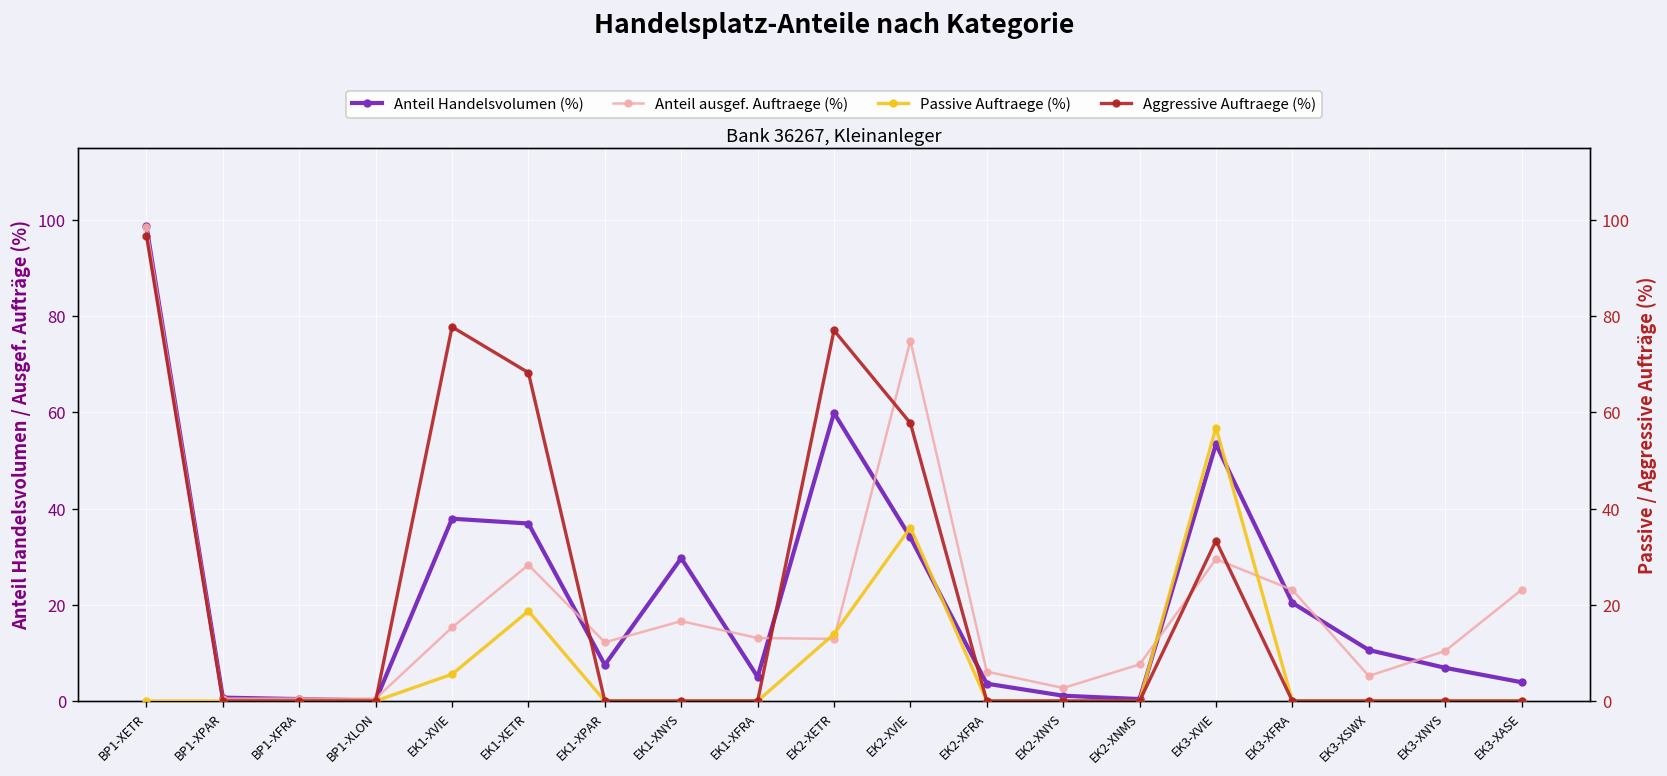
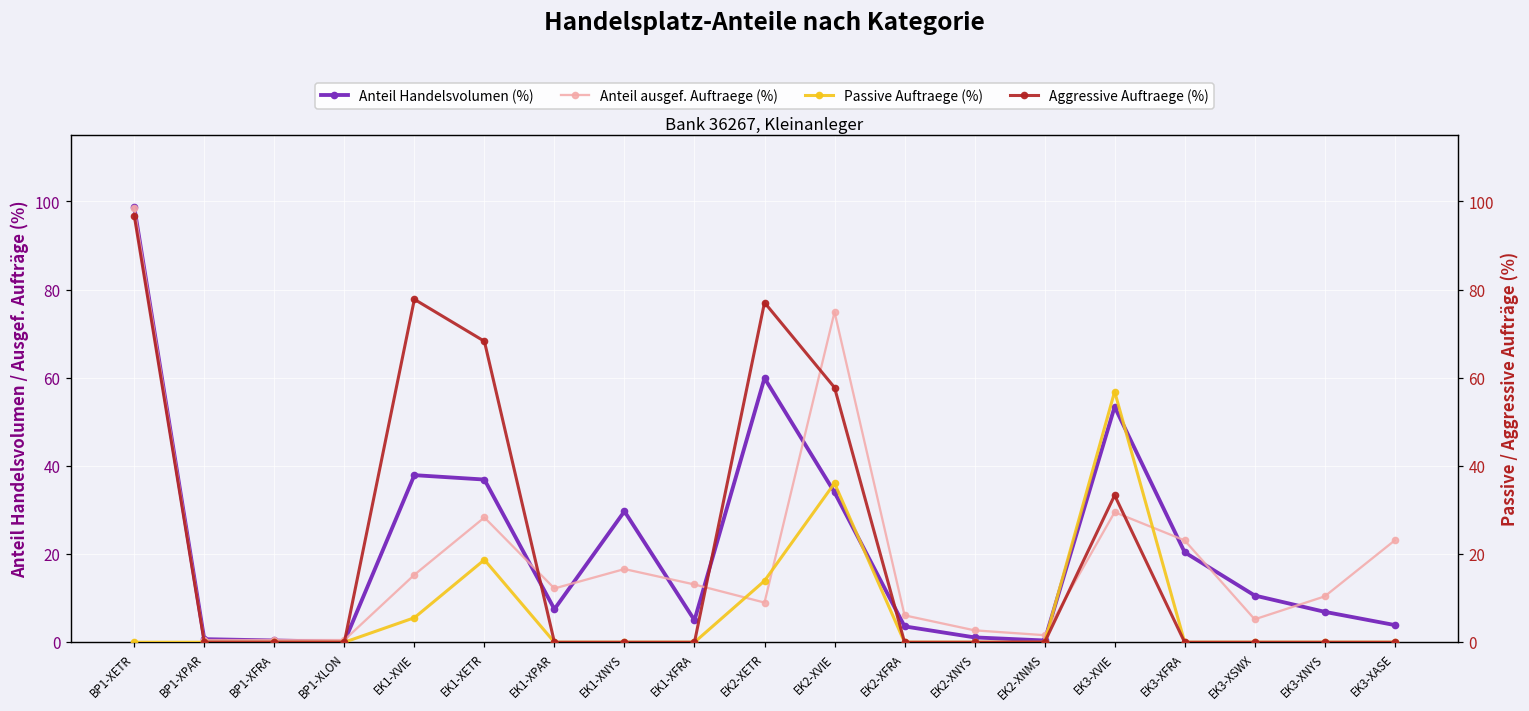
  {
    "Anteil Handelsvolumen (%)": {
      "EK1-XVIE": 38,
      "EK1-XETR": 37,
      "EK1-XPAR": 8,
      "EK1-XNYS": 30,
      "EK1-XFRA": 5,
      "EK2-XETR": 60,
      "EK2-XVIE": 34,
      "EK2-XFRA": 4,
      "EK2-XNYS": 1,
      "EK2-XNMS": 0,
      "EK3-XVIE": 53,
      "EK3-XFRA": 20,
      "EK3-XSWX": 11,
      "EK3-XNYS": 7,
      "EK3-XASE": 4
    },
    "Anteil ausgef. Auftraege (%)": {
      "EK1-XVIE": 15,
      "EK1-XETR": 28,
      "EK1-XPAR": 12,
      "EK1-XNYS": 17,
      "EK1-XFRA": 13,
-     "EK2-XETR": 13,
+     "EK2-XETR": 9,
      "EK2-XVIE": 75,
      "EK2-XFRA": 6,
      "EK2-XNYS": 3,
-     "EK2-XNMS": 8,
+     "EK2-XNMS": 2,
      "EK3-XVIE": 30,
      "EK3-XFRA": 23,
      "EK3-XSWX": 5,
      "EK3-XNYS": 10,
      "EK3-XASE": 23
    },
    "Passive Auftraege (%)": {
      "BP1-XETR": 0,
      "EK1-XVIE": 6,
      "EK1-XETR": 19,
      "EK2-XETR": 14,
      "EK2-XVIE": 36,
      "EK3-XVIE": 57
    },
    "Aggressive Auftraege (%)": {
      "BP1-XETR": 97,
      "EK1-XVIE": 78,
      "EK1-XETR": 68,
      "EK2-XETR": 77,
      "EK2-XVIE": 58,
      "EK3-XVIE": 33
    }
  }
